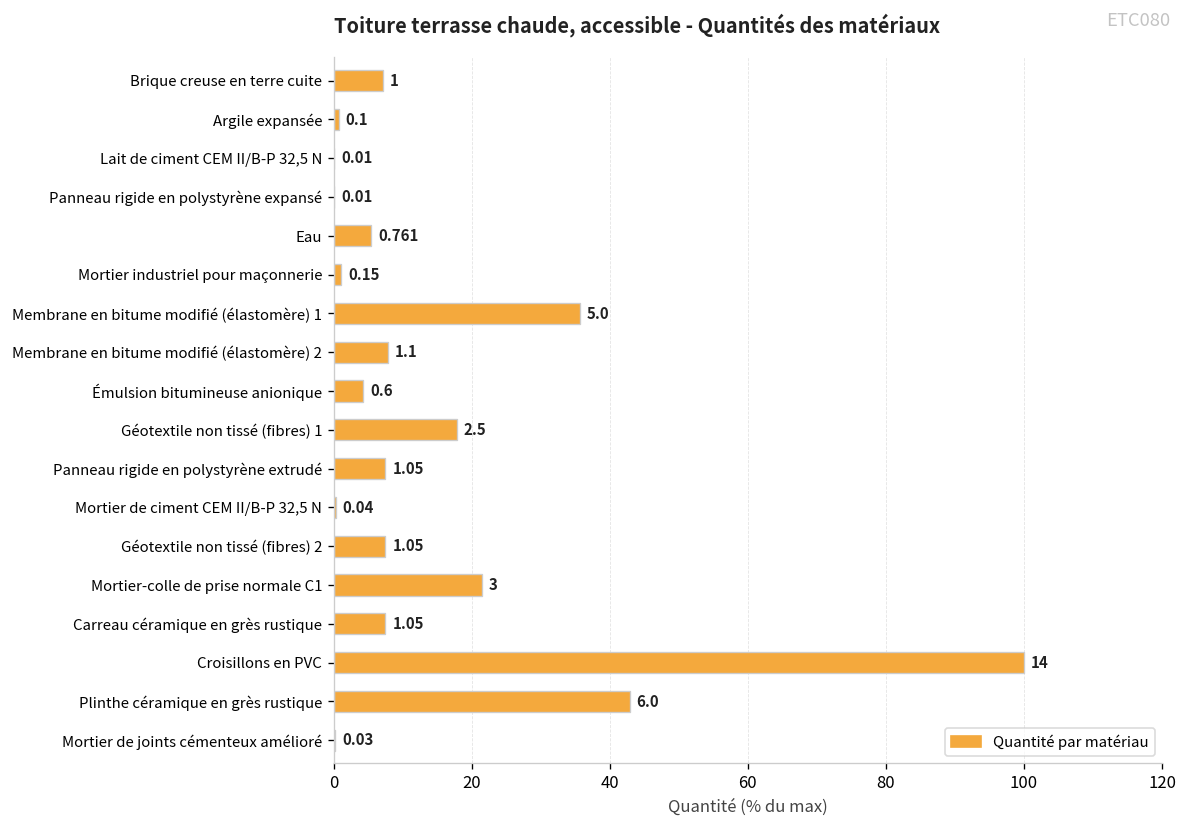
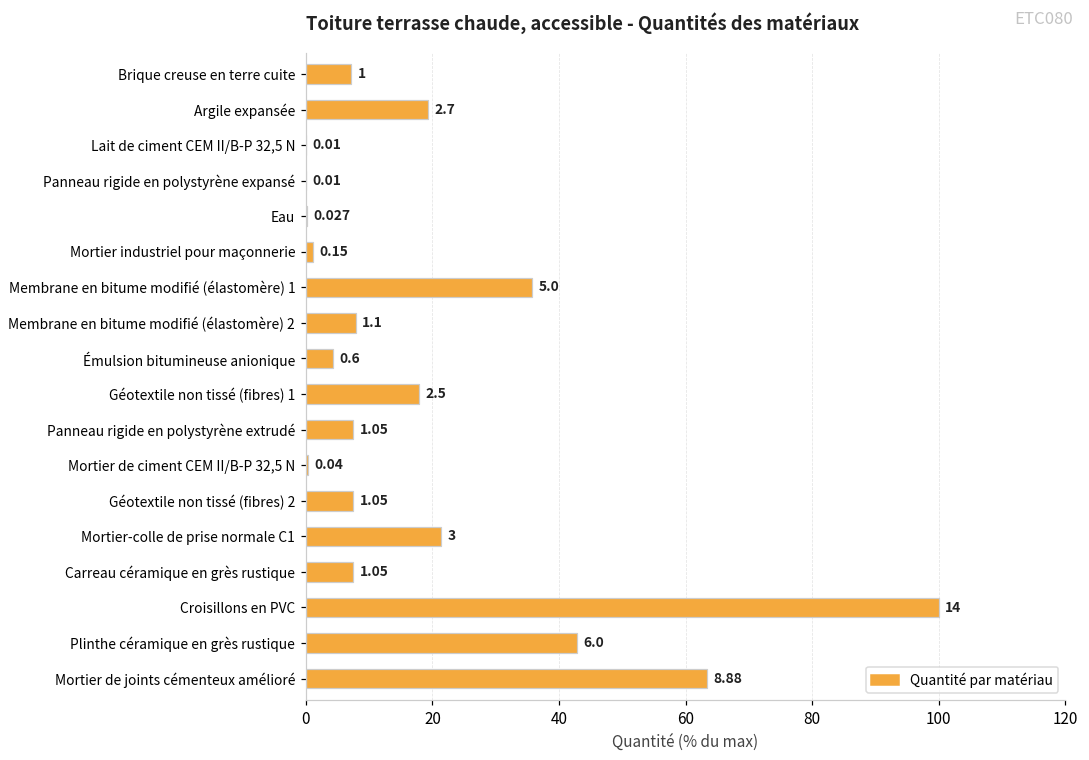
  {
-   "Argile expansée": 0.1,
-   "Eau": 0.761,
-   "Mortier de joints cémenteux amélioré": 0.03
+   "Argile expansée": 2.7,
+   "Eau": 0.027,
+   "Mortier de joints cémenteux amélioré": 8.88
  }
